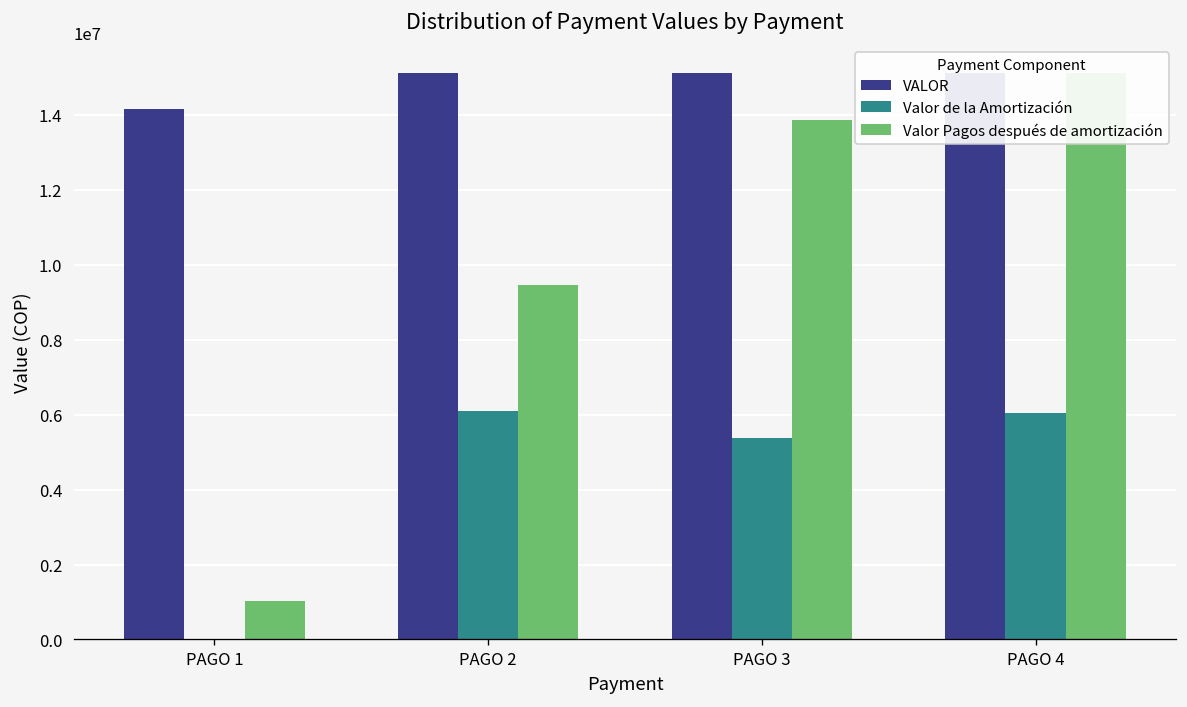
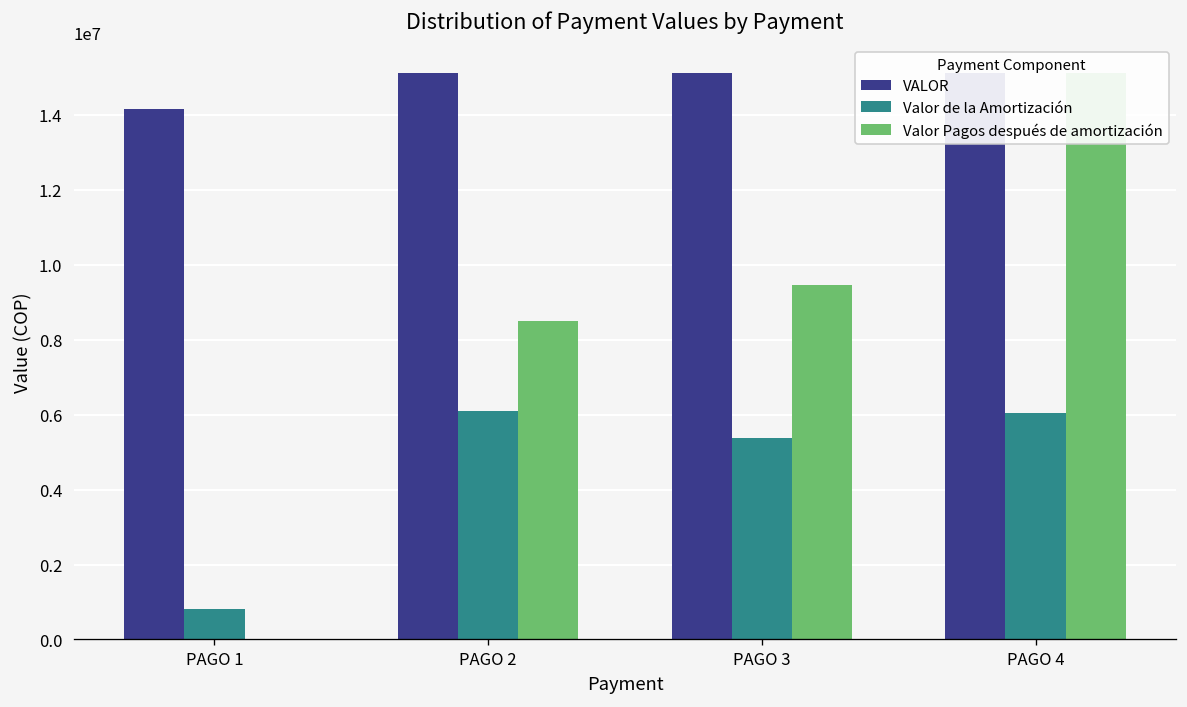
  {
    "VALOR": {
      "PAGO 1": 14200000,
      "PAGO 2": 15100000,
      "PAGO 3": 15100000
    },
    "Valor de la Amortización": {
-     "PAGO 1": 0,
+     "PAGO 1": 800000,
      "PAGO 2": 6100000,
      "PAGO 3": 5400000,
      "PAGO 4": 6000000
    },
    "Valor Pagos después de amortización": {
-     "PAGO 1": 1000000,
-     "PAGO 2": 9500000,
-     "PAGO 3": 13900000
+     "PAGO 1": 0,
+     "PAGO 2": 8500000,
+     "PAGO 3": 9500000
    }
  }
